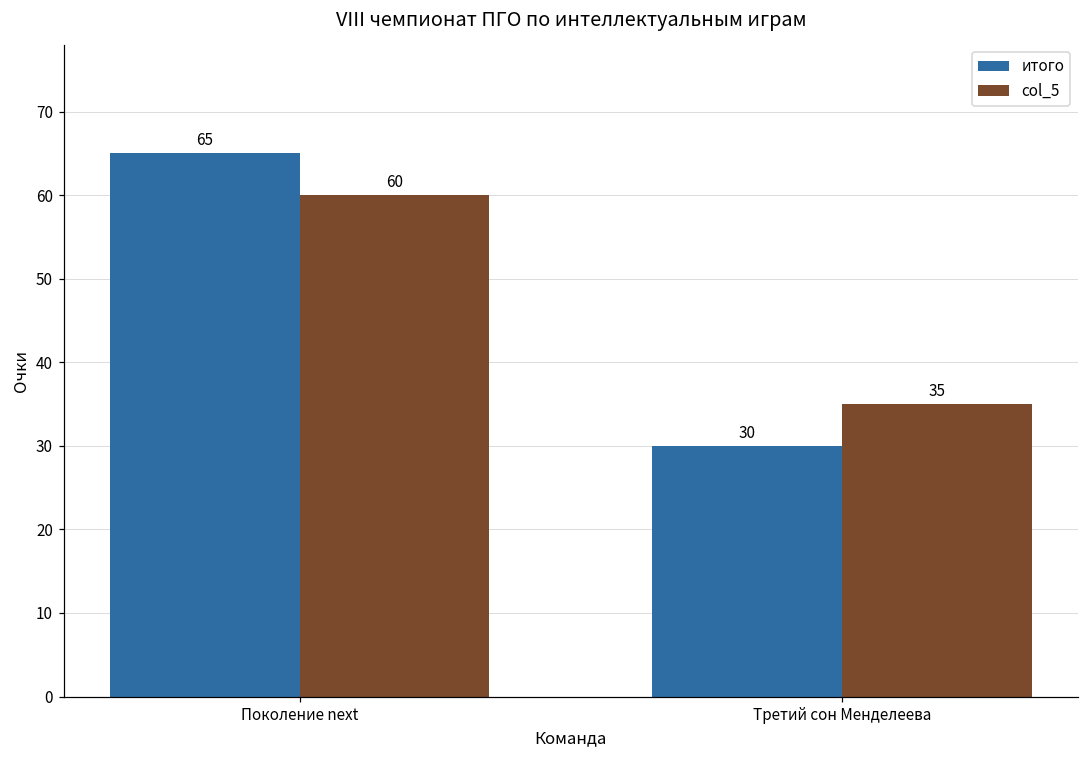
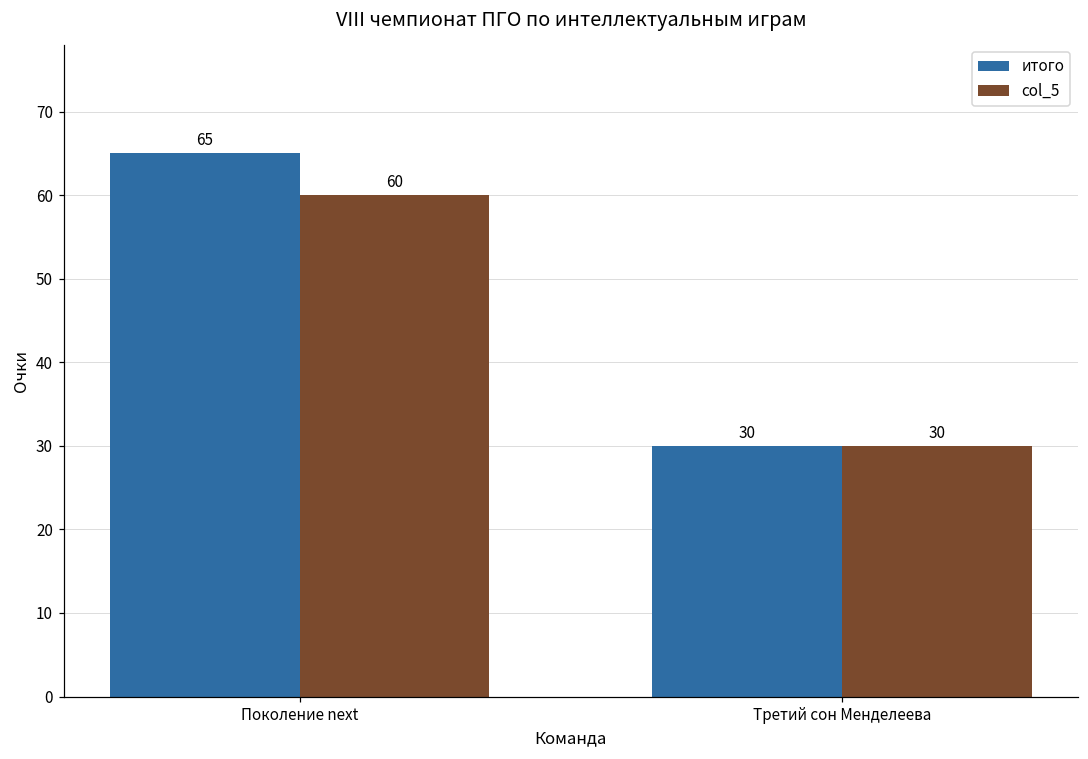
  {
    "итого": {
      "Поколение next": 65,
      "Третий сон Менделеева": 30
    },
    "col_5": {
      "Поколение next": 60,
-     "Третий сон Менделеева": 35
+     "Третий сон Менделеева": 30
    }
  }
